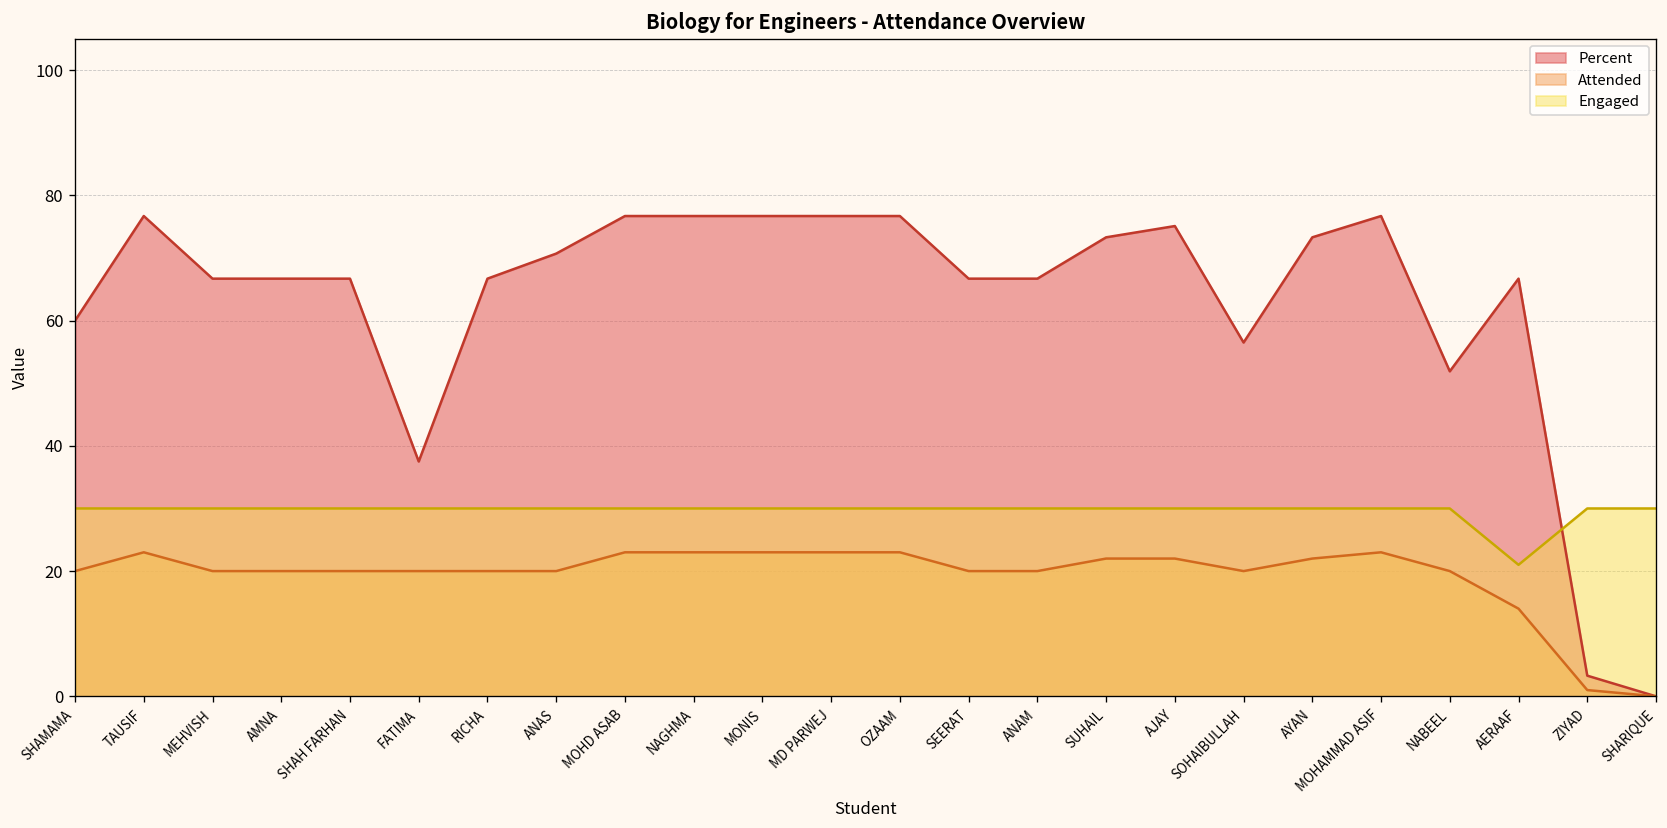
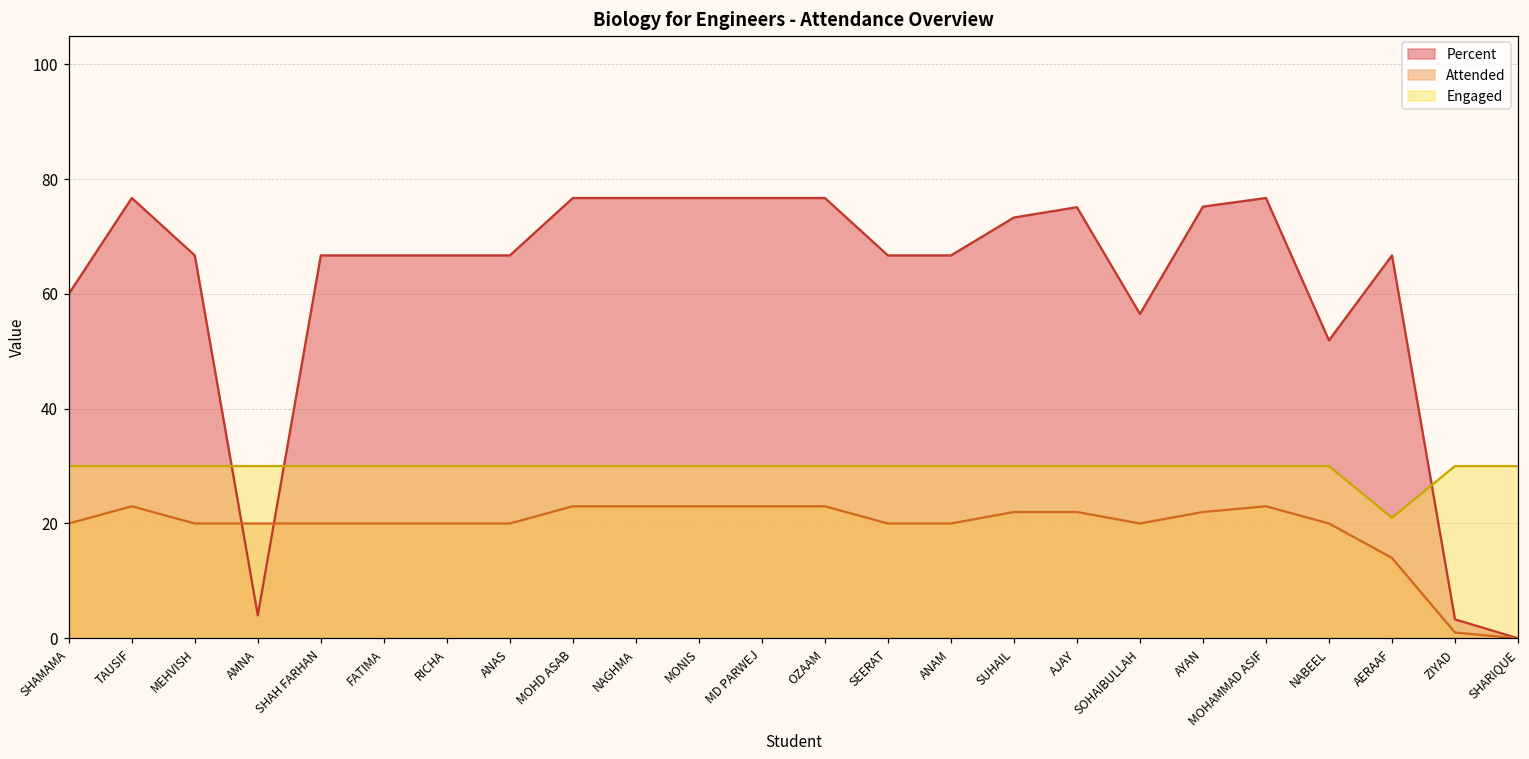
  {
    "Percent": {
      "SHAMAMA": 60,
      "TAUSIF": 77,
      "MEHVISH": 67,
-     "AMNA": 67,
+     "AMNA": 4,
      "SHAH FARHAN": 67,
-     "FATIMA": 38,
+     "FATIMA": 67,
      "RICHA": 67,
-     "ANAS": 71,
+     "ANAS": 67,
      "MOHD ASAB": 77,
      "NAGHMA": 77,
      "MONIS": 77,
      "MD PARWEJ": 77,
      "OZAAM": 77,
      "SEERAT": 67,
      "ANAM": 67,
      "SUHAIL": 73,
      "AJAY": 75,
      "SOHAIBULLAH": 57,
-     "AYAN": 73,
+     "AYAN": 75,
      "MOHAMMAD ASIF": 77,
      "NABEEL": 52,
      "AERAAF": 67,
      "ZIYAD": 3
    }
  }
